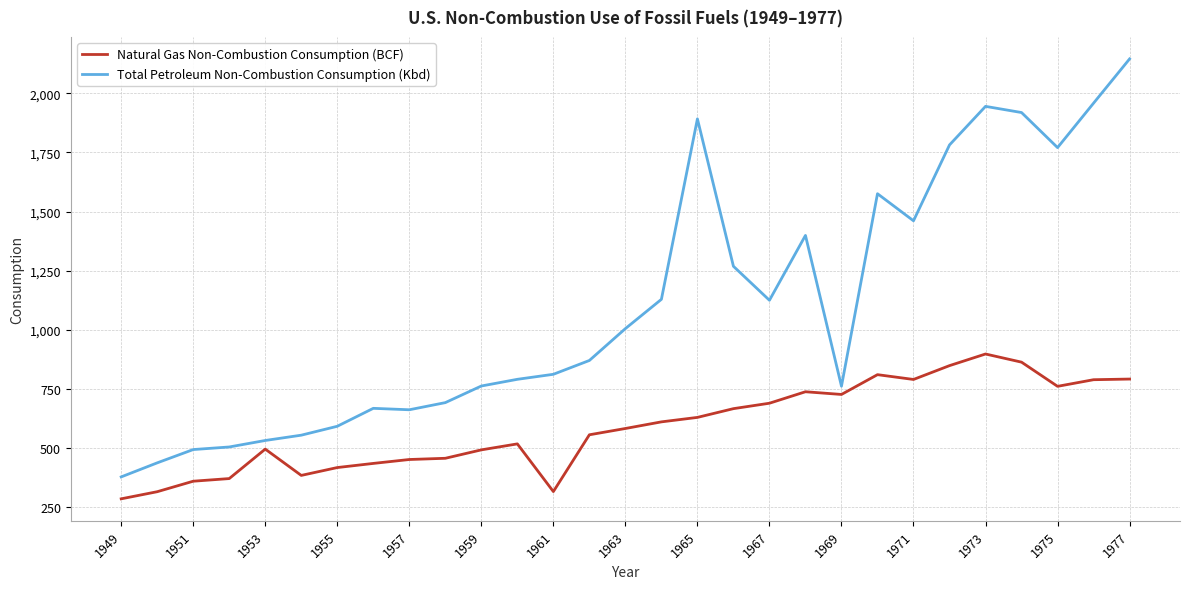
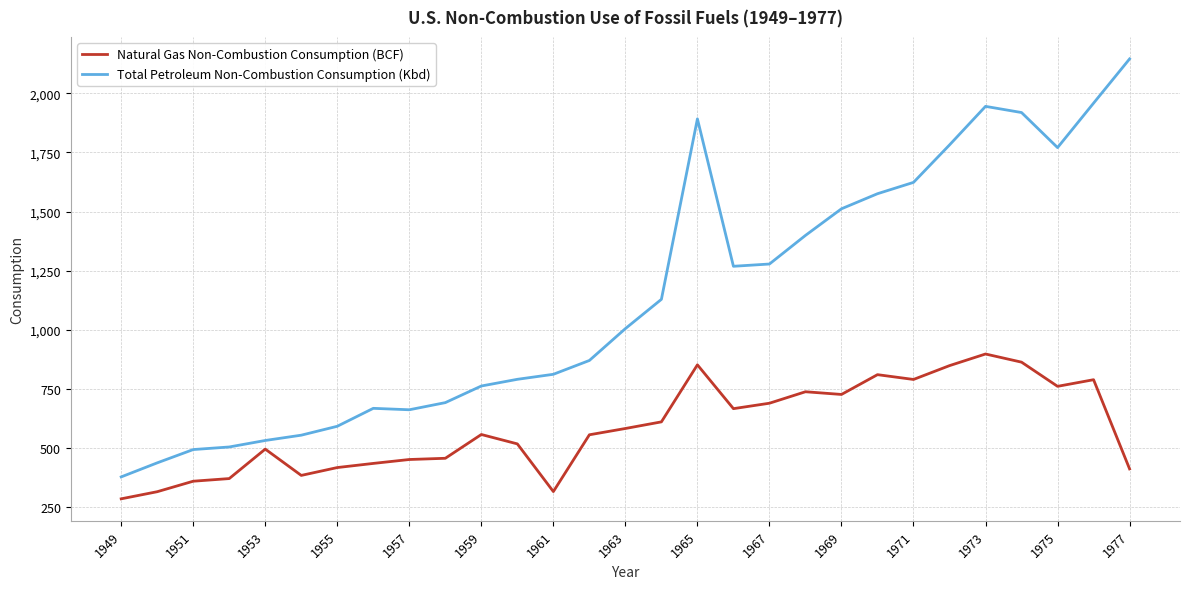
  {
    "Natural Gas Non-Combustion Consumption (BCF)": {
      "1949": "290",
      "1951": "360",
      "1953": "500",
      "1955": "420",
      "1957": "450",
-     "1959": "490",
+     "1959": "560",
      "1961": "320",
      "1963": "580",
-     "1965": "630",
+     "1965": "850",
      "1967": "690",
      "1969": "730",
      "1971": "790",
      "1973": "900",
      "1975": "760",
-     "1977": "790"
+     "1977": "410"
    },
    "Total Petroleum Non-Combustion Consumption (Kbd)": {
      "1949": "380",
      "1951": "490",
      "1953": "530",
      "1955": "590",
      "1957": "660",
      "1959": "760",
      "1961": "810",
      "1963": "1,010",
      "1965": "1,890",
-     "1967": "1,130",
-     "1969": "760",
-     "1971": "1,460",
+     "1967": "1,280",
+     "1969": "1,510",
+     "1971": "1,620",
      "1973": "1,940",
      "1975": "1,770",
      "1977": "2,150"
    }
  }
